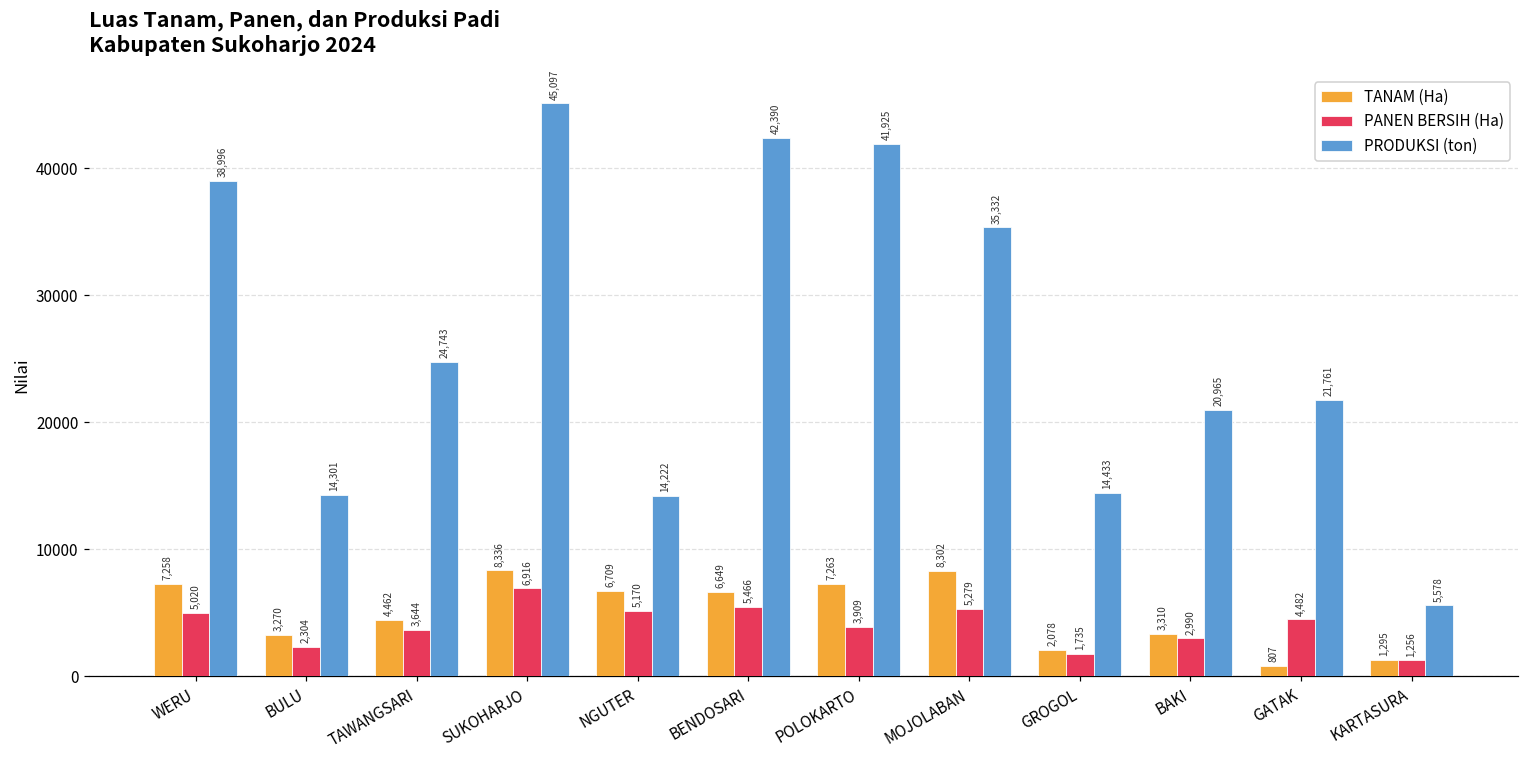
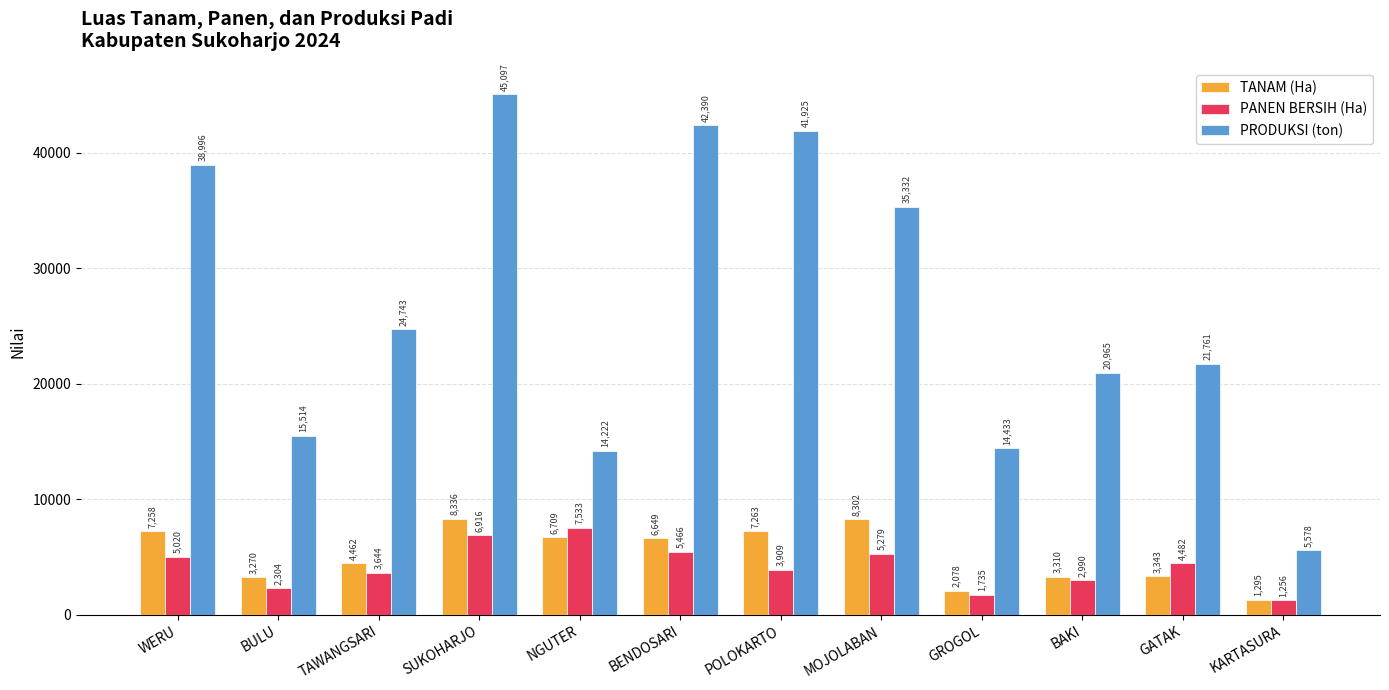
  {
    "TANAM (Ha)": {
      "WERU": "7,258",
      "BULU": "3,270",
      "TAWANGSARI": "4,462",
      "SUKOHARJO": "8,336",
      "NGUTER": "6,709",
      "BENDOSARI": "6,649",
      "POLOKARTO": "7,263",
      "MOJOLABAN": "8,302",
      "GROGOL": "2,078",
      "BAKI": "3,310",
-     "GATAK": "807",
+     "GATAK": "3,343",
      "KARTASURA": "1,295"
    },
    "PANEN BERSIH (Ha)": {
      "WERU": "5,020",
      "BULU": "2,304",
      "TAWANGSARI": "3,644",
      "SUKOHARJO": "6,916",
-     "NGUTER": "5,170",
+     "NGUTER": "7,533",
      "BENDOSARI": "5,466",
      "POLOKARTO": "3,909",
      "MOJOLABAN": "5,279",
      "GROGOL": "1,735",
      "BAKI": "2,990",
      "GATAK": "4,482",
      "KARTASURA": "1,256"
    },
    "PRODUKSI (ton)": {
      "WERU": "38,996",
-     "BULU": "14,301",
+     "BULU": "15,514",
      "TAWANGSARI": "24,743",
      "SUKOHARJO": "45,097",
      "NGUTER": "14,222",
      "BENDOSARI": "42,390",
      "POLOKARTO": "41,925",
      "MOJOLABAN": "35,332",
      "GROGOL": "14,433",
      "BAKI": "20,965",
      "GATAK": "21,761",
      "KARTASURA": "5,578"
    }
  }
